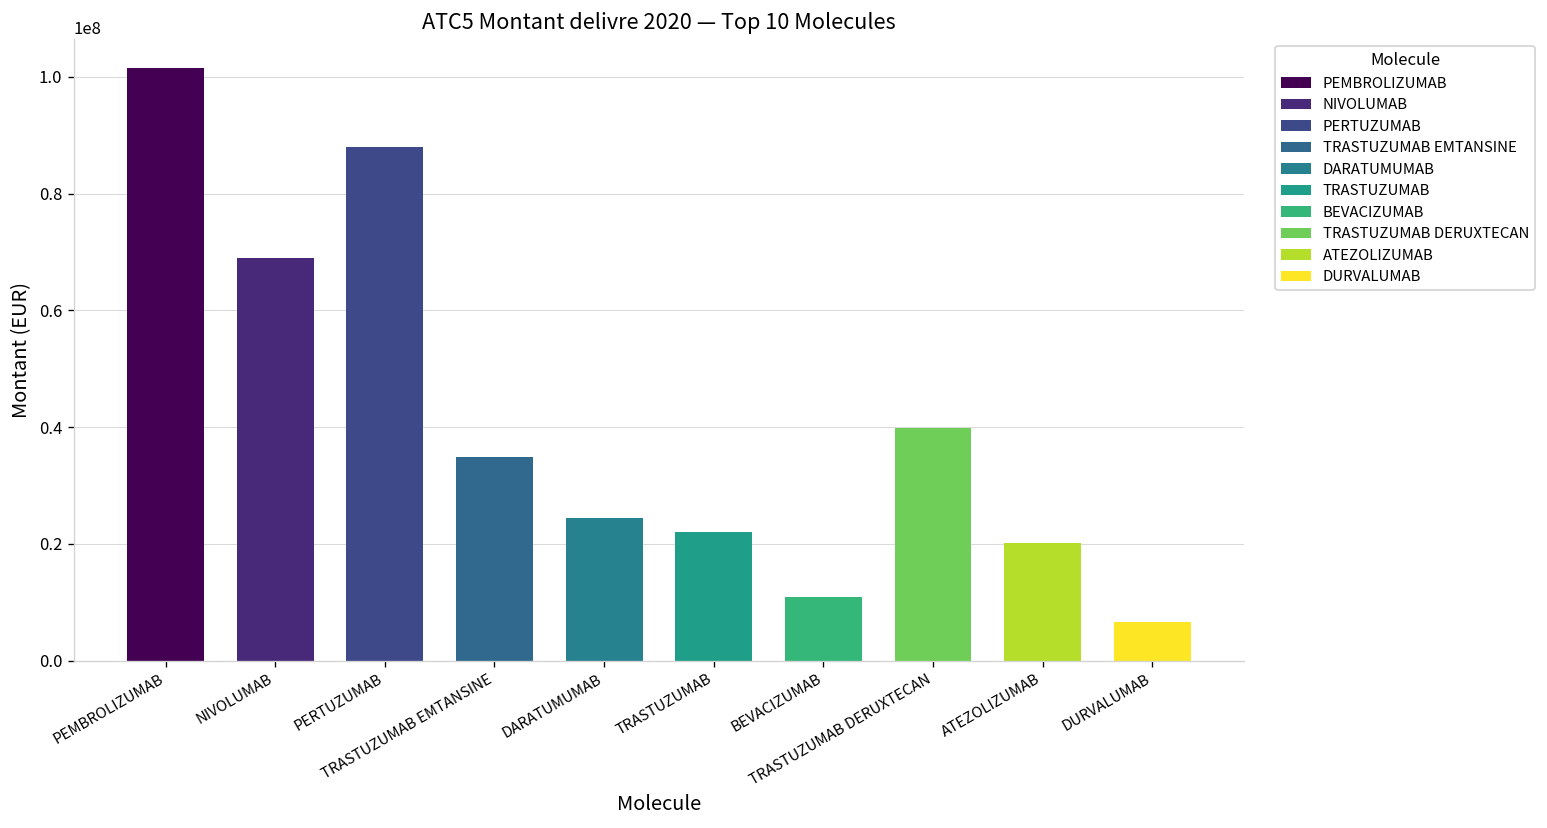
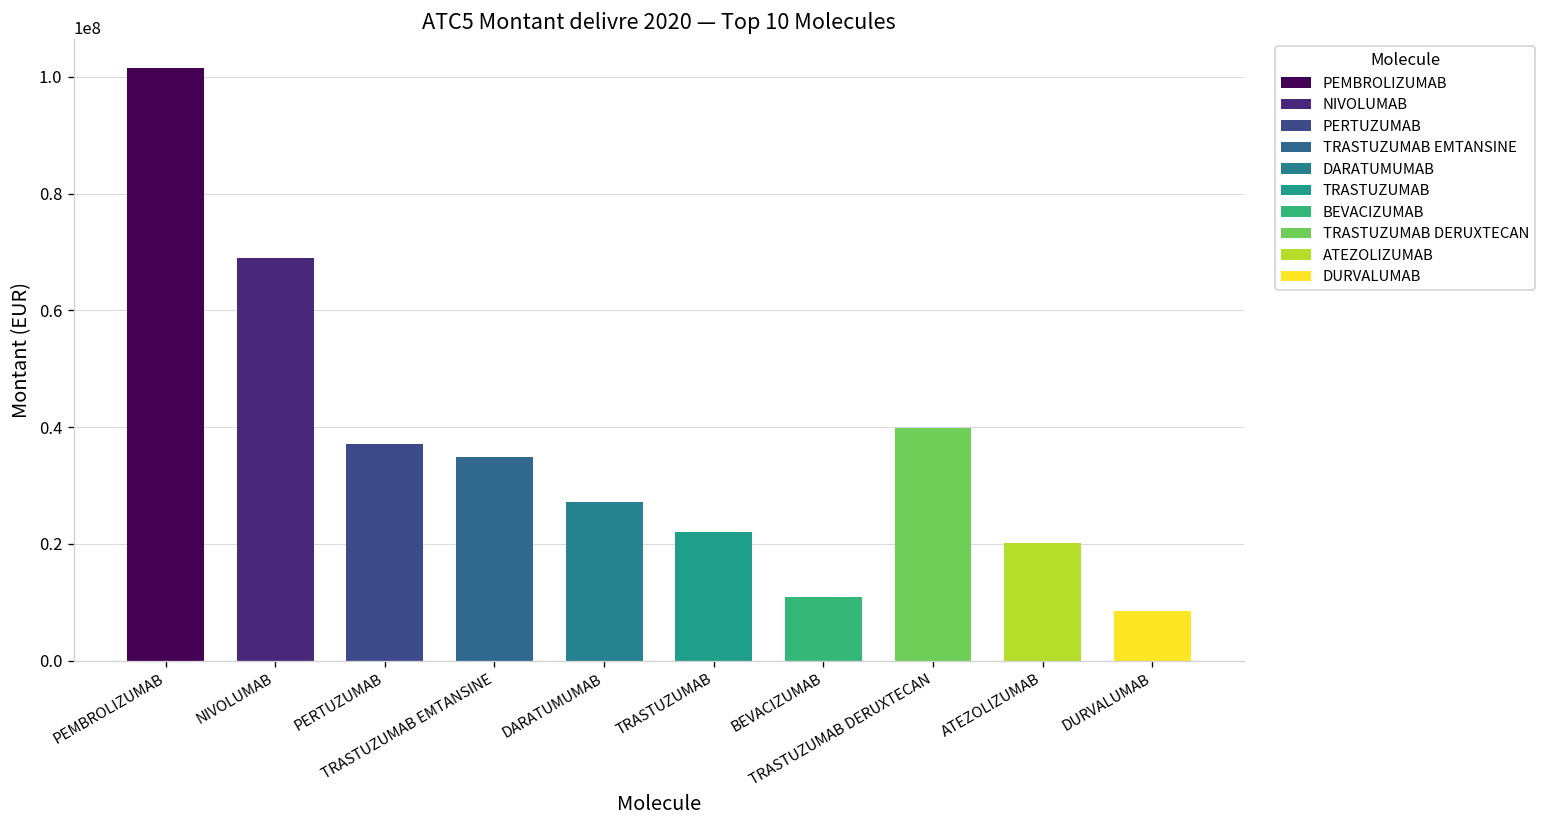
  {
    "PEMBROLIZUMAB": 101000000,
    "NIVOLUMAB": 69000000,
-   "PERTUZUMAB": 88000000,
+   "PERTUZUMAB": 37000000,
    "TRASTUZUMAB EMTANSINE": 35000000,
-   "DARATUMUMAB": 24000000,
+   "DARATUMUMAB": 27000000,
    "TRASTUZUMAB": 22000000,
    "BEVACIZUMAB": 11000000,
    "TRASTUZUMAB DERUXTECAN": 40000000,
    "ATEZOLIZUMAB": 20000000,
-   "DURVALUMAB": 7000000
+   "DURVALUMAB": 8000000
  }
